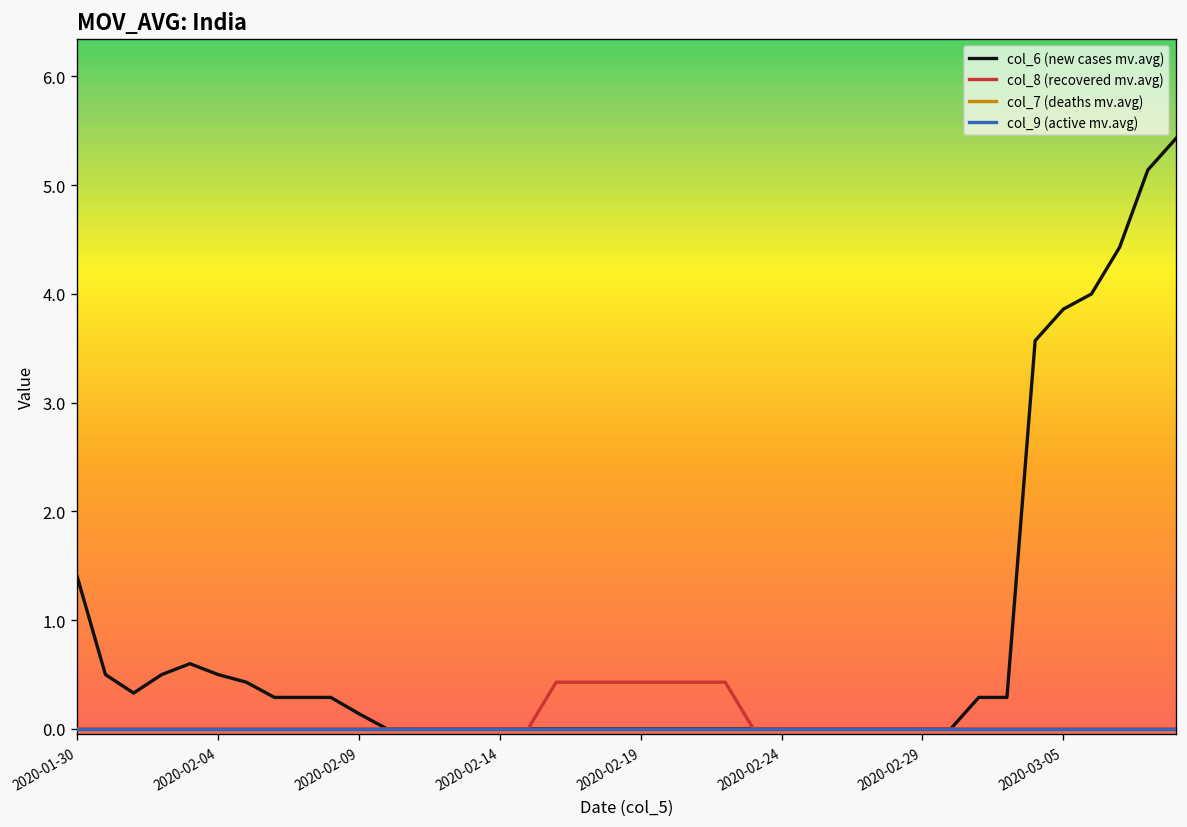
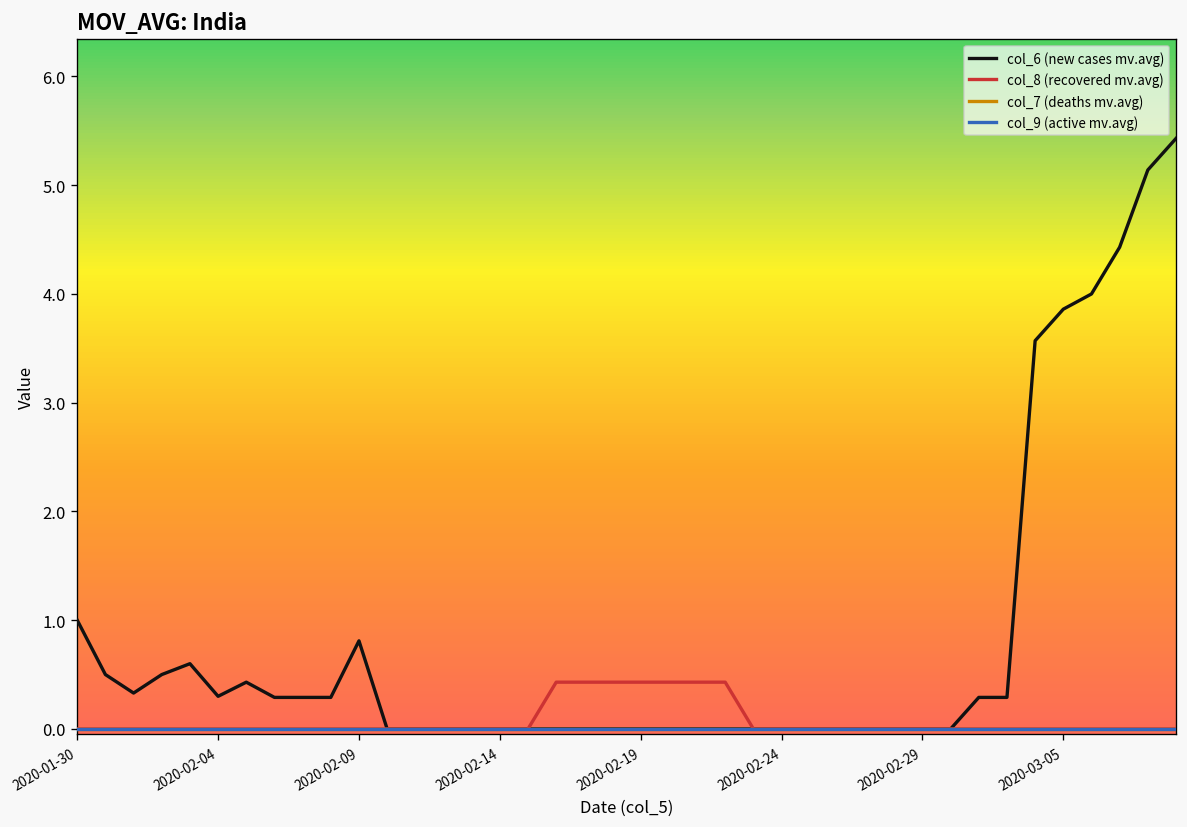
  {
    "col_6 (new cases mv.avg)": {
-     "2020-01-30": 1.4,
-     "2020-02-04": 0.5,
-     "2020-02-09": 0.1,
+     "2020-01-30": 1.0,
+     "2020-02-04": 0.3,
+     "2020-02-09": 0.8,
      "2020-03-05": 3.9
    },
    "col_8 (recovered mv.avg)": {
      "2020-02-19": 0.4
    }
  }
